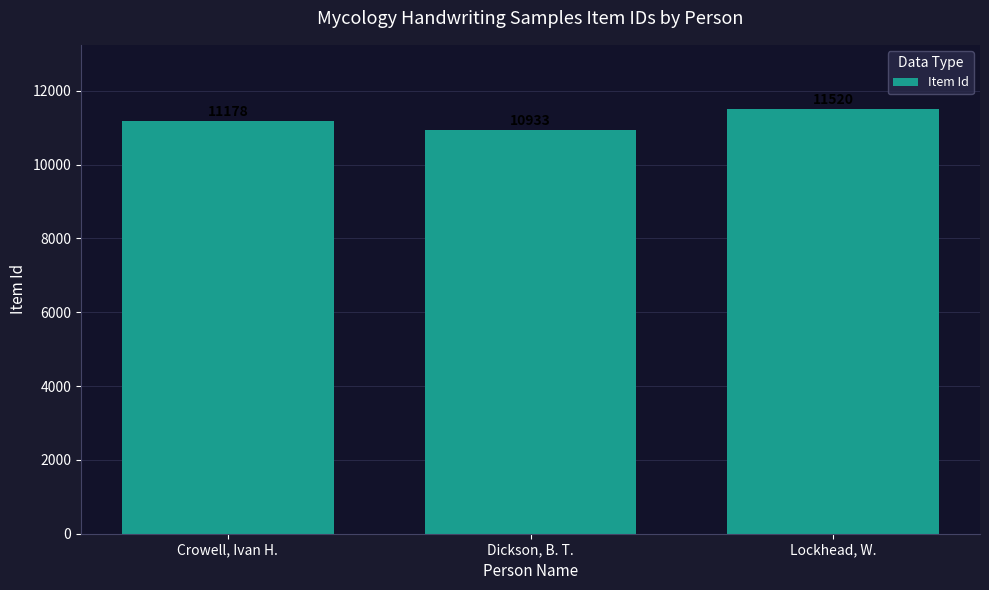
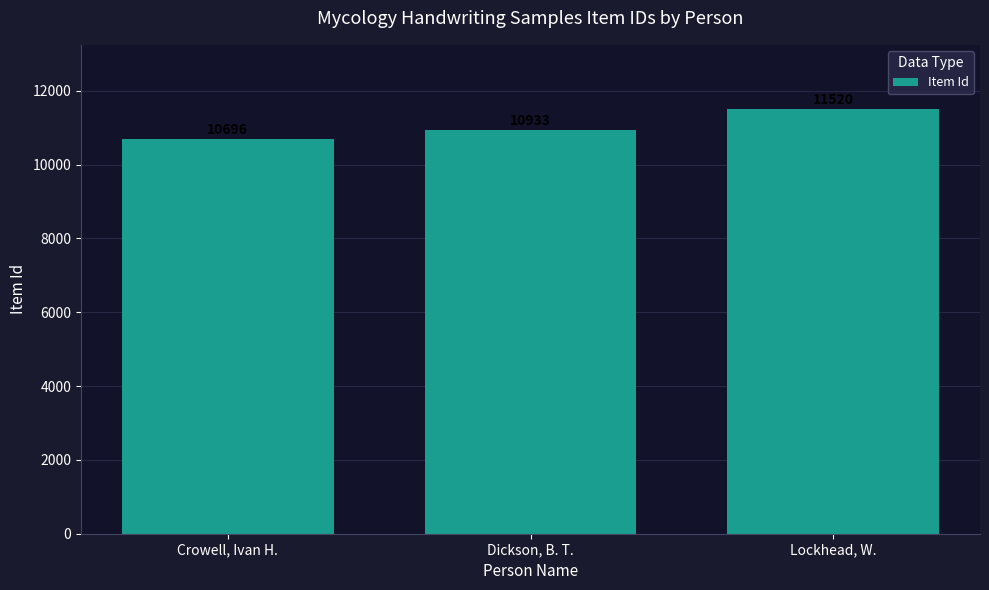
  {
-   "Crowell, Ivan H.": 11200,
+   "Crowell, Ivan H.": 10700,
    "Dickson, B. T.": 10900,
    "Lockhead, W.": 11500
  }
